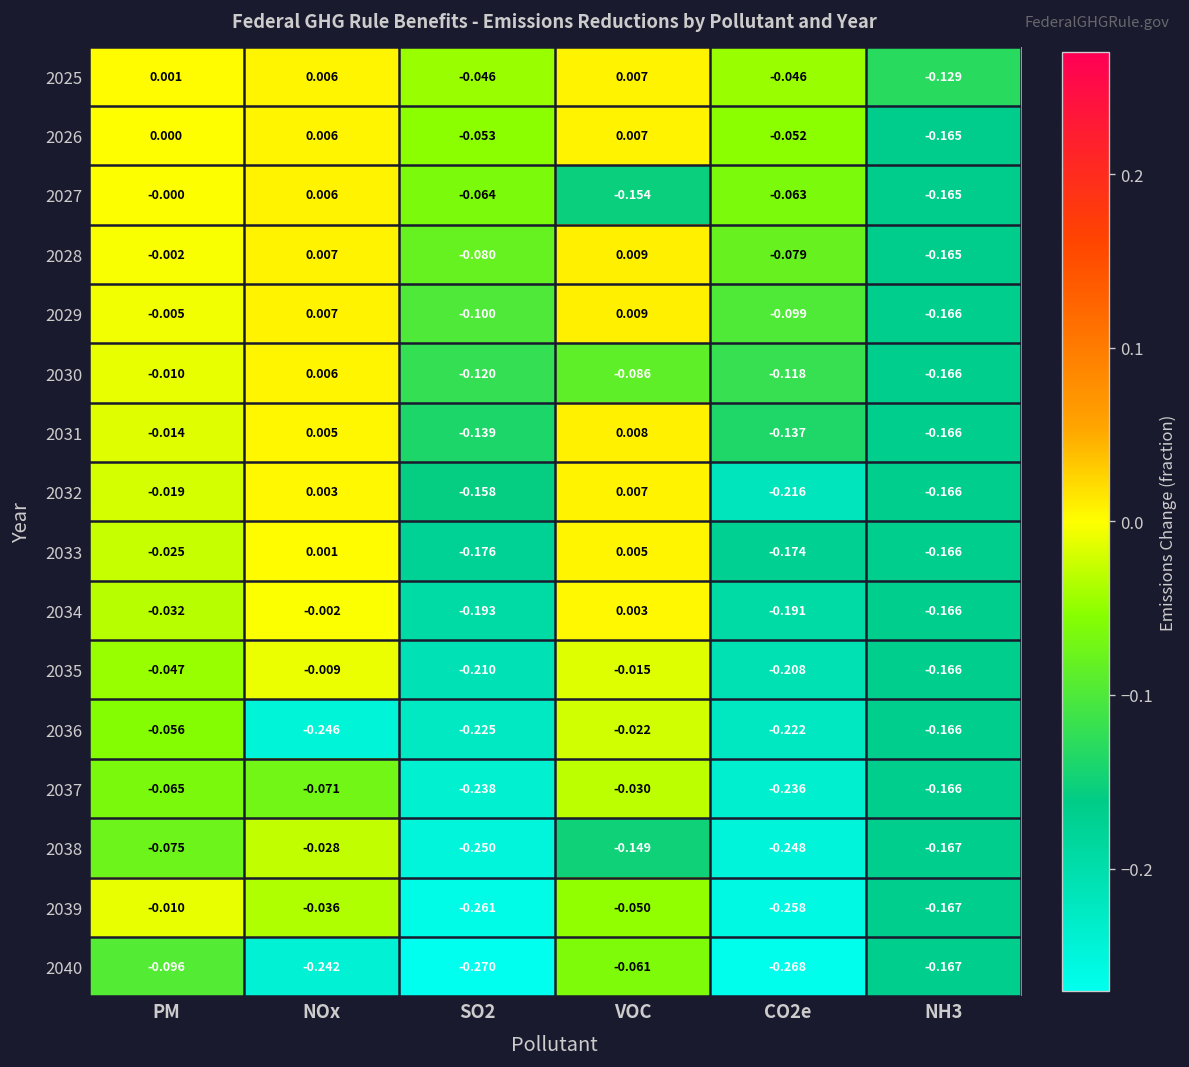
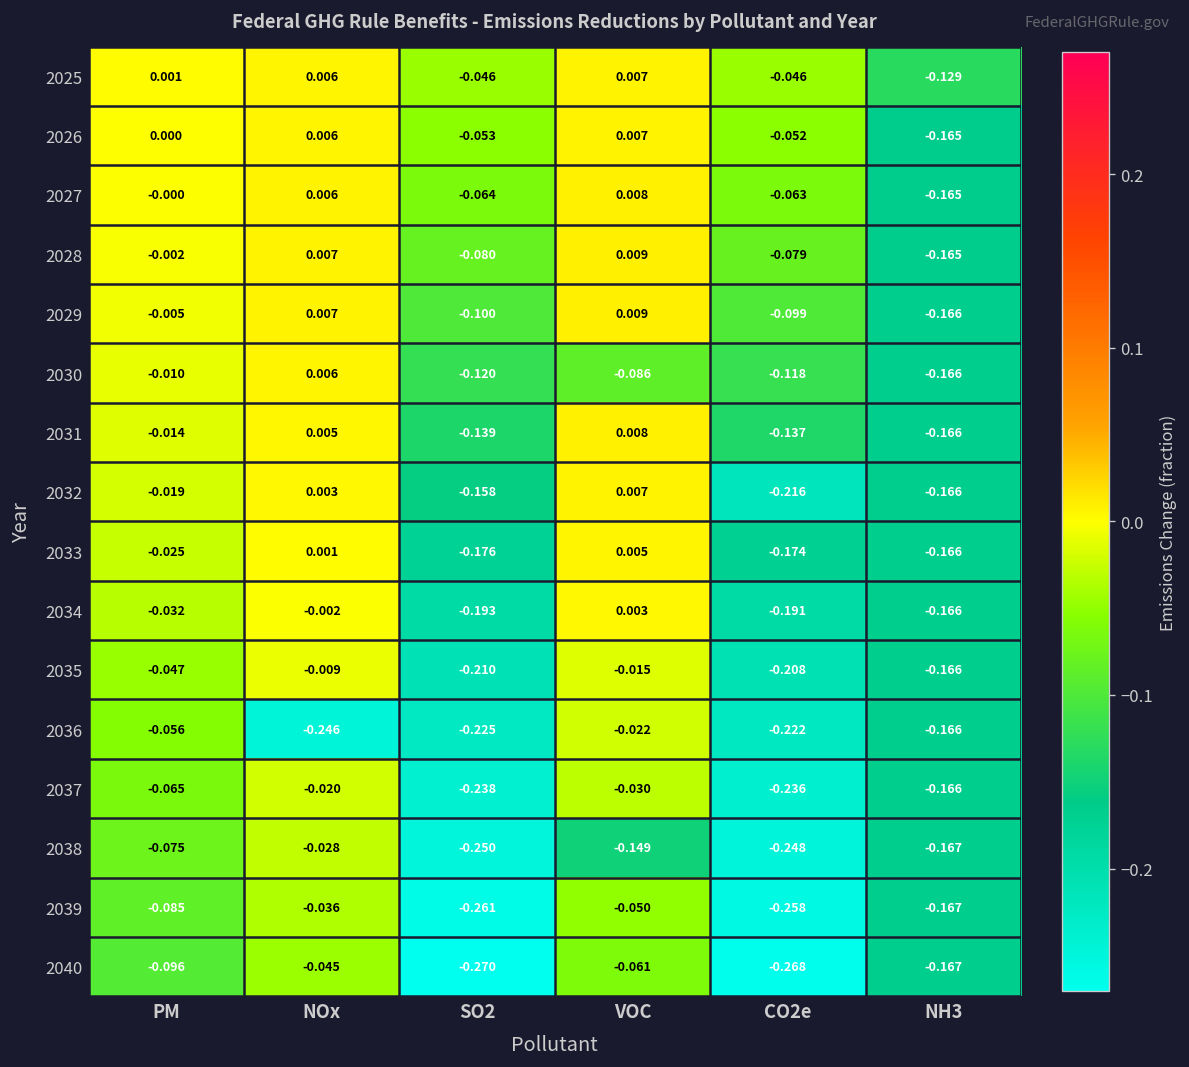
  {
    "2025": {
      "PM": 0.001,
      "NOx": 0.006,
      "SO2": -0.046,
      "VOC": 0.007,
      "CO2e": -0.046,
      "NH3": -0.129
    },
    "2026": {
      "PM": 0.000,
      "NOx": 0.006,
      "SO2": -0.053,
      "VOC": 0.007,
      "CO2e": -0.052,
      "NH3": -0.165
    },
    "2027": {
      "PM": -0.000,
      "NOx": 0.006,
      "SO2": -0.064,
-     "VOC": -0.154,
+     "VOC": 0.008,
      "CO2e": -0.063,
      "NH3": -0.165
    },
    "2028": {
      "PM": -0.002,
      "NOx": 0.007,
      "SO2": -0.080,
      "VOC": 0.009,
      "CO2e": -0.079,
      "NH3": -0.165
    },
    "2029": {
      "PM": -0.005,
      "NOx": 0.007,
      "SO2": -0.100,
      "VOC": 0.009,
      "CO2e": -0.099,
      "NH3": -0.166
    },
    "2030": {
      "PM": -0.010,
      "NOx": 0.006,
      "SO2": -0.120,
      "VOC": -0.086,
      "CO2e": -0.118,
      "NH3": -0.166
    },
    "2031": {
      "PM": -0.014,
      "NOx": 0.005,
      "SO2": -0.139,
      "VOC": 0.008,
      "CO2e": -0.137,
      "NH3": -0.166
    },
    "2032": {
      "PM": -0.019,
      "NOx": 0.003,
      "SO2": -0.158,
      "VOC": 0.007,
      "CO2e": -0.216,
      "NH3": -0.166
    },
    "2033": {
      "PM": -0.025,
      "NOx": 0.001,
      "SO2": -0.176,
      "VOC": 0.005,
      "CO2e": -0.174,
      "NH3": -0.166
    },
    "2034": {
      "PM": -0.032,
      "NOx": -0.002,
      "SO2": -0.193,
      "VOC": 0.003,
      "CO2e": -0.191,
      "NH3": -0.166
    },
    "2035": {
      "PM": -0.047,
      "NOx": -0.009,
      "SO2": -0.210,
      "VOC": -0.015,
      "CO2e": -0.208,
      "NH3": -0.166
    },
    "2036": {
      "PM": -0.056,
      "NOx": -0.246,
      "SO2": -0.225,
      "VOC": -0.022,
      "CO2e": -0.222,
      "NH3": -0.166
    },
    "2037": {
      "PM": -0.065,
-     "NOx": -0.071,
+     "NOx": -0.020,
      "SO2": -0.238,
      "VOC": -0.030,
      "CO2e": -0.236,
      "NH3": -0.166
    },
    "2038": {
      "PM": -0.075,
      "NOx": -0.028,
      "SO2": -0.250,
      "VOC": -0.149,
      "CO2e": -0.248,
      "NH3": -0.167
    },
    "2039": {
-     "PM": -0.010,
+     "PM": -0.085,
      "NOx": -0.036,
      "SO2": -0.261,
      "VOC": -0.050,
      "CO2e": -0.258,
      "NH3": -0.167
    },
    "2040": {
      "PM": -0.096,
-     "NOx": -0.242,
+     "NOx": -0.045,
      "SO2": -0.270,
      "VOC": -0.061,
      "CO2e": -0.268,
      "NH3": -0.167
    }
  }
